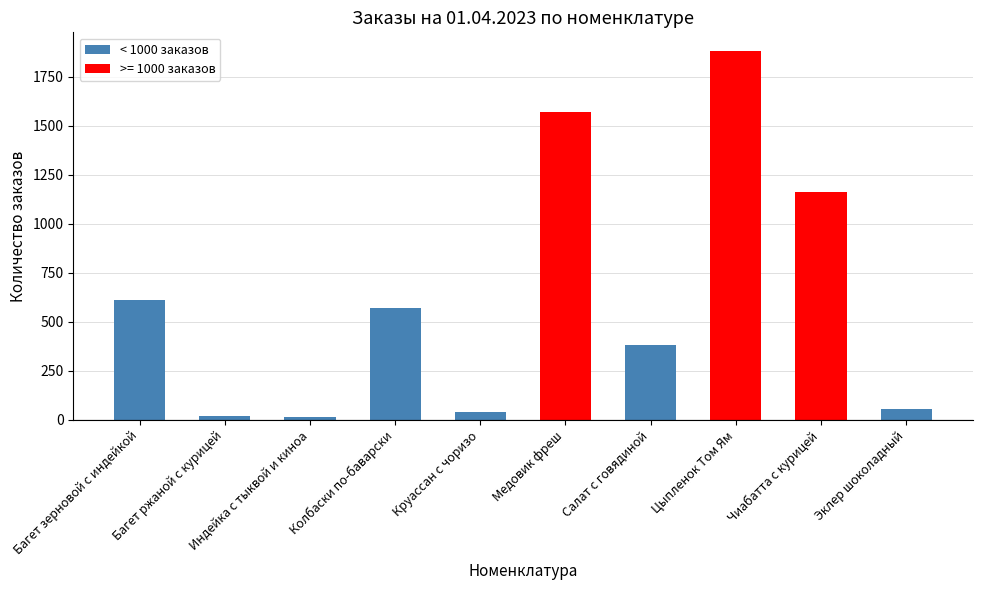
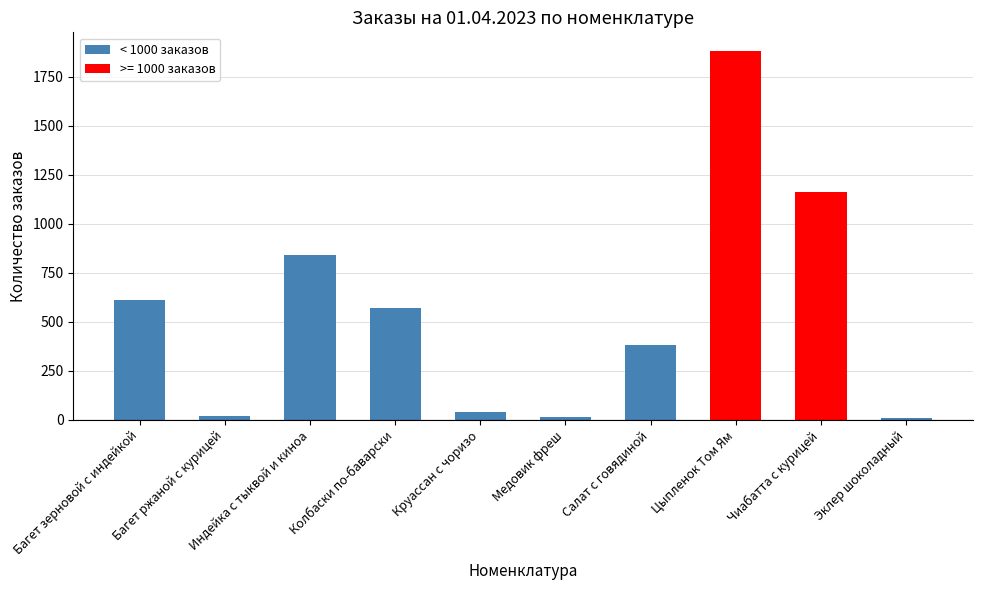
  {
    "Багет зерновой с индейкой": 610,
    "Багет ржаной с курицей": 20,
-   "Индейка с тыквой и киноа": 10,
+   "Индейка с тыквой и киноа": 840,
    "Колбаски по-баварски": 570,
    "Круассан с чоризо": 40,
-   "Медовик фреш": 1570,
+   "Медовик фреш": 20,
    "Салат с говядиной": 380,
    "Цыпленок Том Ям": 1880,
    "Чиабатта с курицей": 1160,
-   "Эклер шоколадный": 60
+   "Эклер шоколадный": 10
  }
